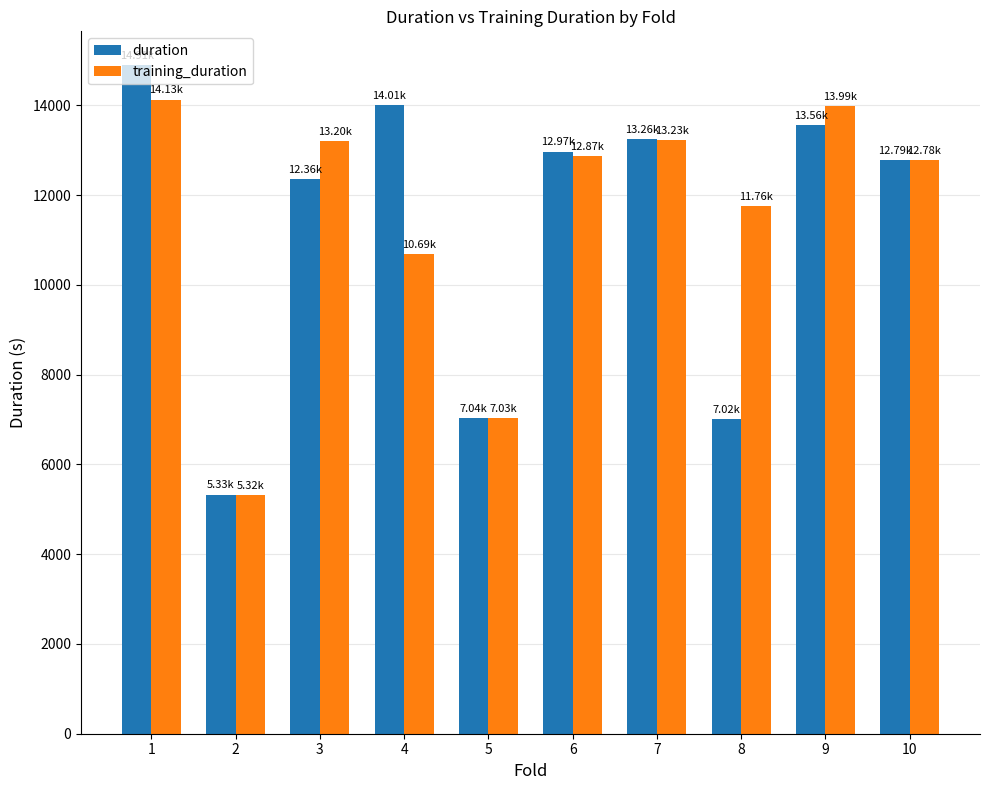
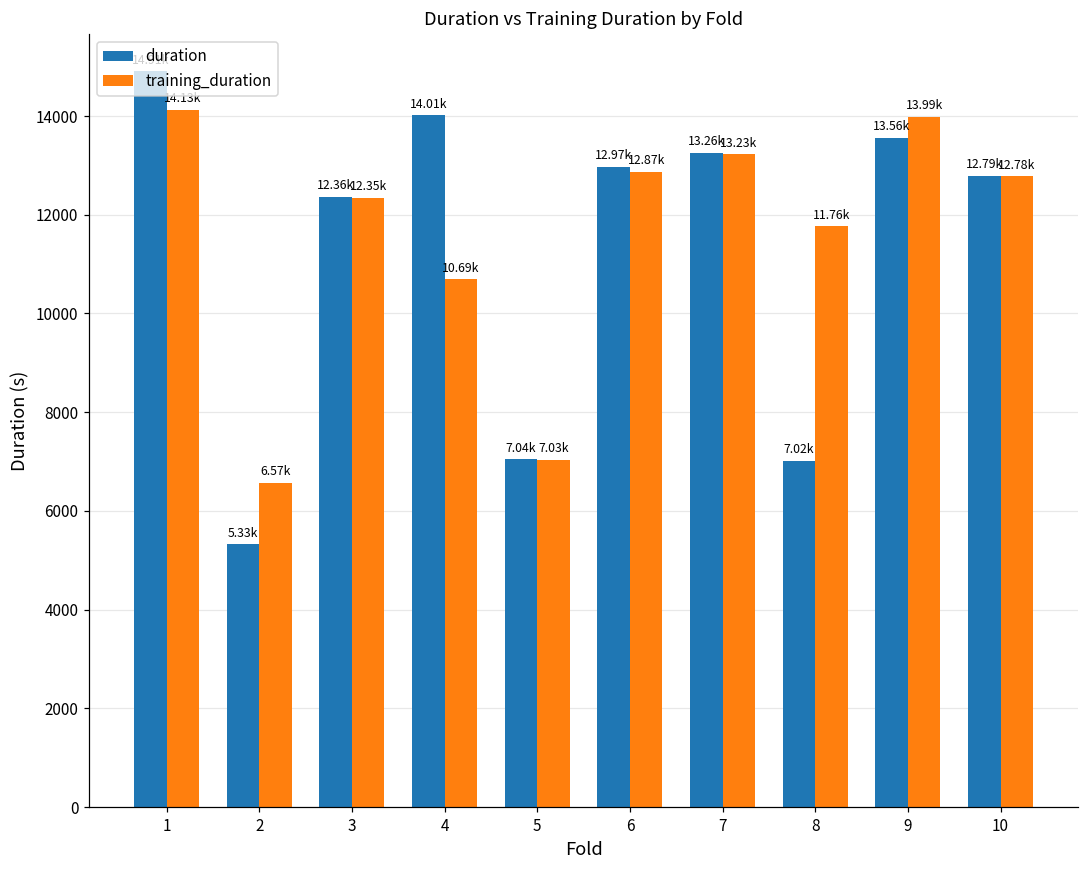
  {
    "duration": {
      "2": "5.33k",
      "3": "12.36k",
      "4": "14.01k",
      "5": "7.04k",
      "6": "12.97k",
      "7": "13.26k",
      "8": "7.02k",
      "9": "13.56k",
      "10": "12.79k"
    },
    "training_duration": {
      "1": "14.13k",
-     "2": "5.32k",
-     "3": "13.20k",
+     "2": "6.57k",
+     "3": "12.35k",
      "4": "10.69k",
      "5": "7.03k",
      "6": "12.87k",
      "7": "13.23k",
      "8": "11.76k",
      "9": "13.99k",
      "10": "12.78k"
    }
  }
